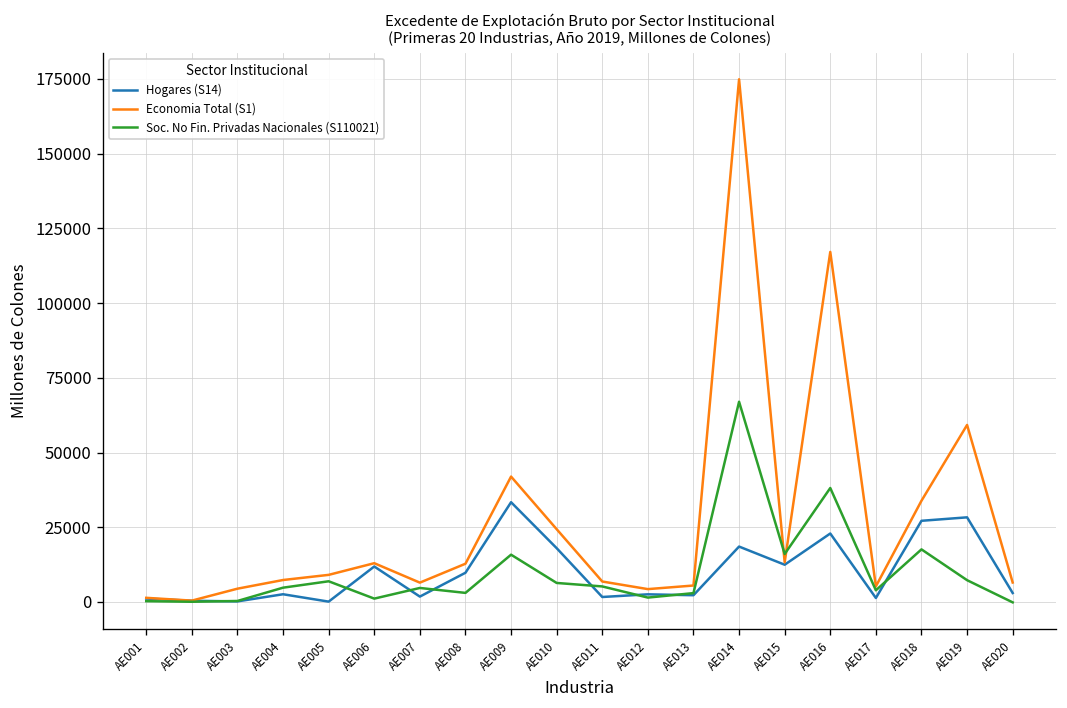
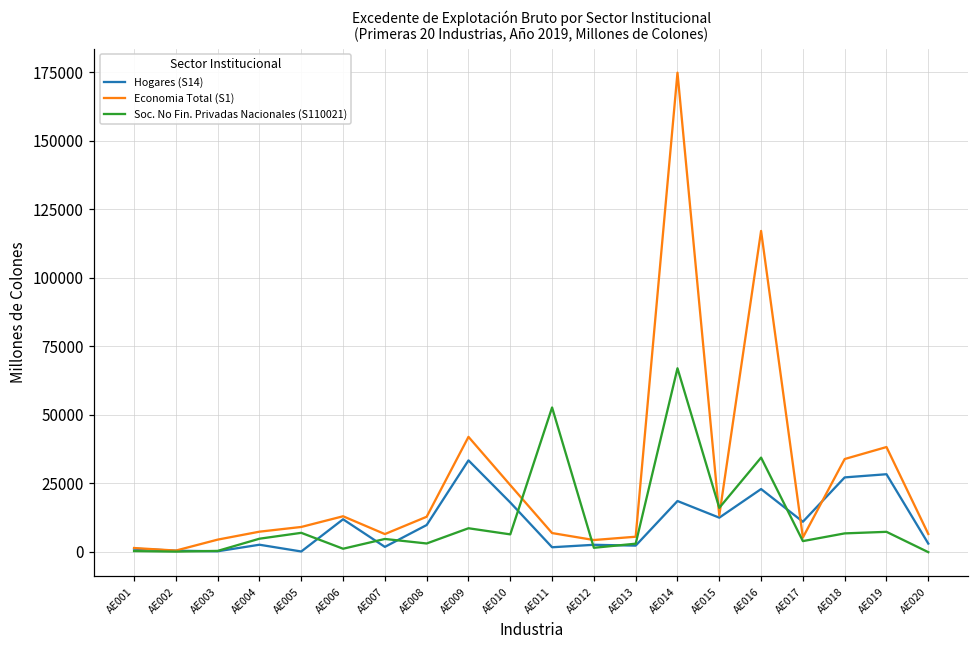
  {
    "Hogares (S14)": {
      "AE004": 3000,
      "AE005": 0,
      "AE006": 12000,
      "AE007": 2000,
      "AE008": 10000,
      "AE009": 33000,
      "AE010": 18000,
      "AE011": 2000,
      "AE012": 3000,
      "AE014": 19000,
      "AE016": 23000,
-     "AE017": 1000,
+     "AE017": 11000,
      "AE018": 27000,
      "AE019": 28000,
      "AE020": 3000
    },
    "Economia Total (S1)": {
      "AE003": 4000,
      "AE004": 7000,
      "AE005": 9000,
      "AE006": 13000,
      "AE007": 6000,
      "AE008": 13000,
      "AE009": 42000,
      "AE010": 24000,
      "AE011": 7000,
      "AE012": 4000,
      "AE013": 5000,
      "AE014": 175000,
      "AE016": 117000,
      "AE017": 5000,
      "AE018": 34000,
-     "AE019": 59000,
+     "AE019": 38000,
      "AE020": 6000
    },
    "Soc. No Fin. Privadas Nacionales (S110021)": {
      "AE004": 5000,
      "AE005": 7000,
      "AE006": 1000,
      "AE007": 5000,
      "AE008": 3000,
-     "AE009": 16000,
+     "AE009": 9000,
      "AE010": 6000,
-     "AE011": 5000,
+     "AE011": 53000,
      "AE012": 1000,
      "AE014": 67000,
      "AE015": 16000,
-     "AE016": 38000,
+     "AE016": 34000,
      "AE017": 4000,
-     "AE018": 18000,
+     "AE018": 7000,
      "AE019": 7000,
      "AE020": 0
    }
  }
